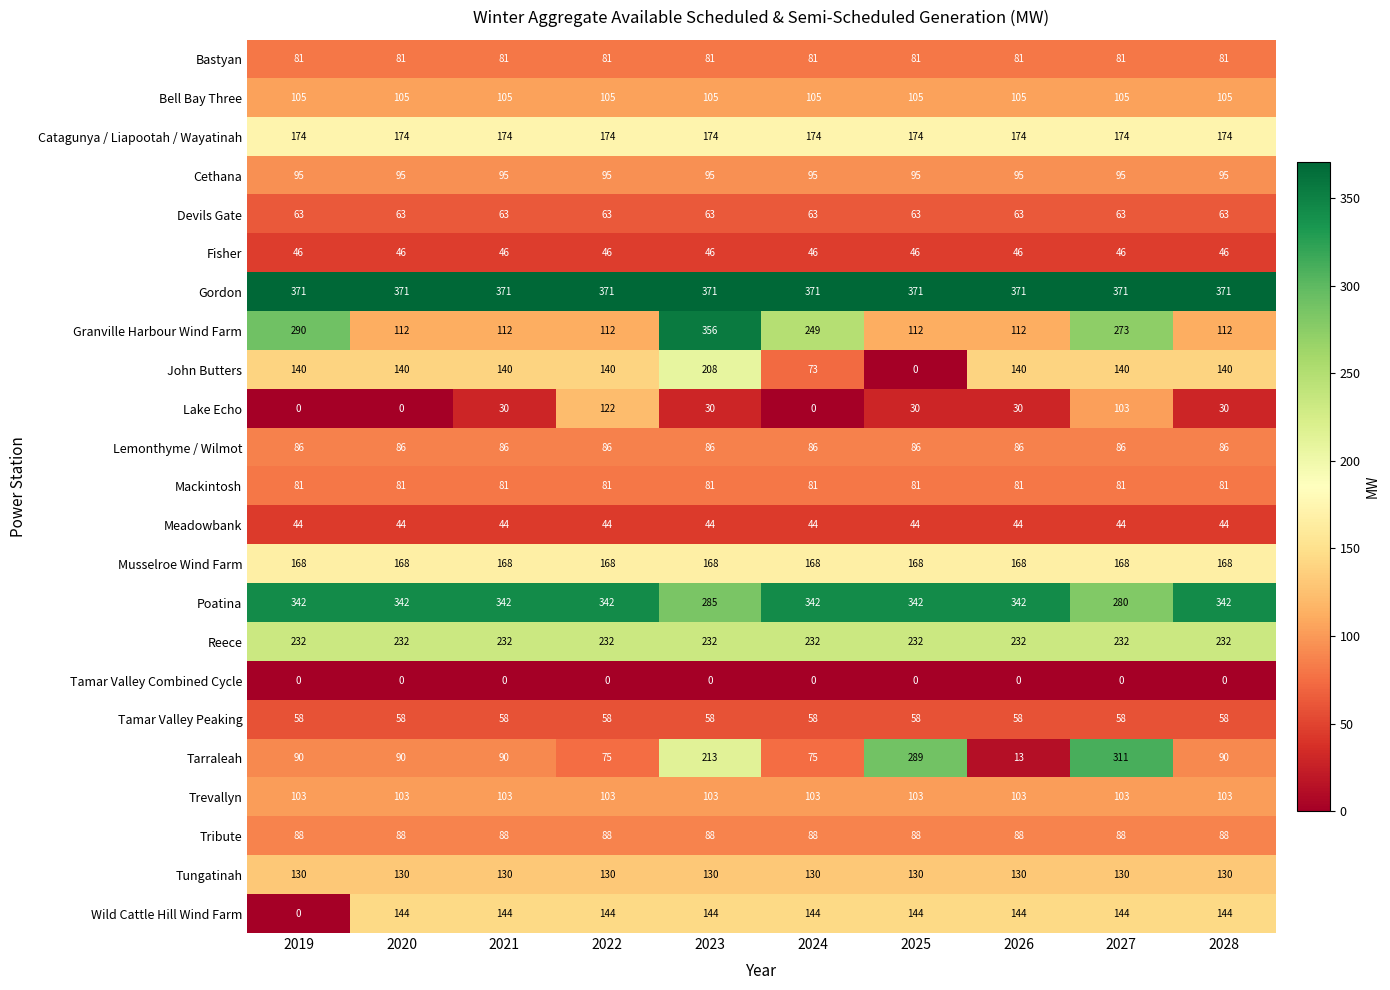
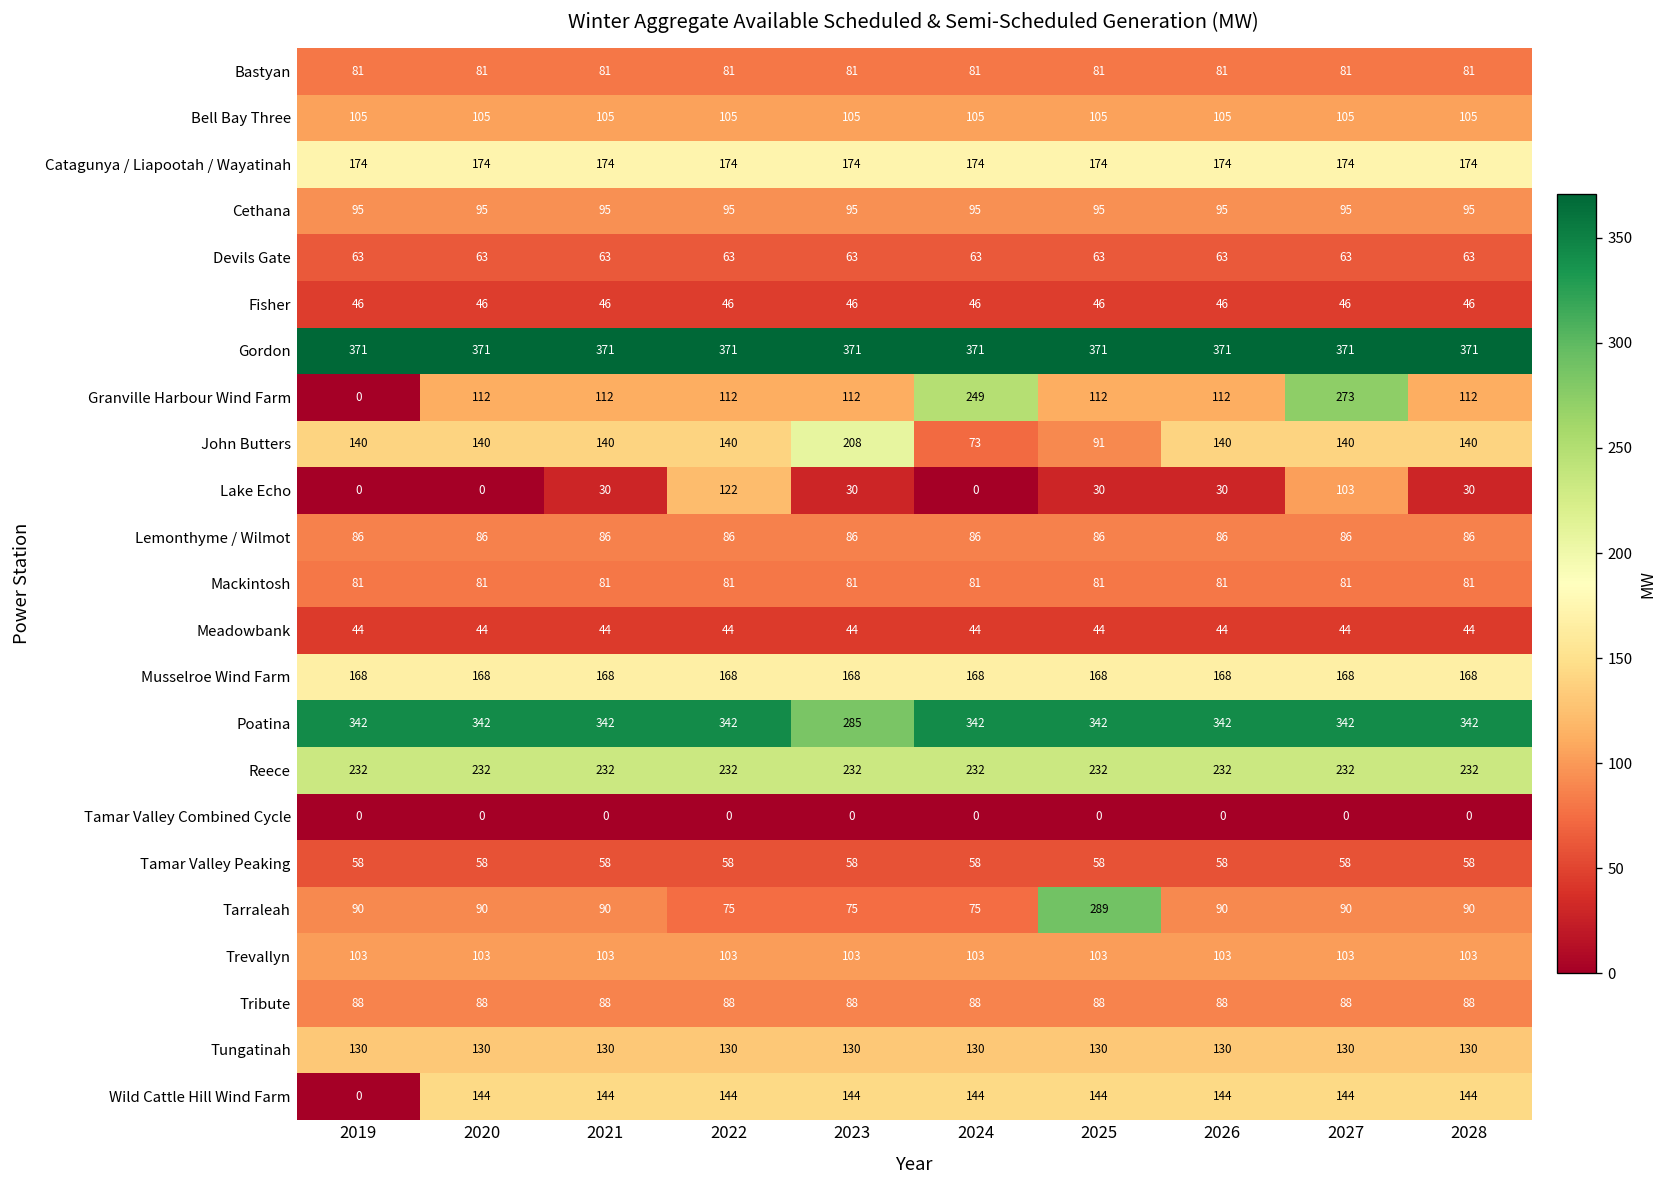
  {
    "Granville Harbour Wind Farm": {
-     "2019": 290,
+     "2019": 0,
      "2020": 112,
      "2021": 112,
      "2022": 112,
-     "2023": 356,
+     "2023": 112,
      "2024": 249,
      "2025": 112,
      "2026": 112,
      "2027": 273,
      "2028": 112
    },
    "John Butters": {
      "2019": 140,
      "2020": 140,
      "2021": 140,
      "2022": 140,
      "2023": 208,
      "2024": 73,
-     "2025": 0,
+     "2025": 91,
      "2026": 140,
      "2027": 140,
      "2028": 140
    },
    "Poatina": {
      "2019": 342,
      "2020": 342,
      "2021": 342,
      "2022": 342,
      "2023": 285,
      "2024": 342,
      "2025": 342,
      "2026": 342,
-     "2027": 280,
+     "2027": 342,
      "2028": 342
    },
    "Tarraleah": {
      "2019": 90,
      "2020": 90,
      "2021": 90,
      "2022": 75,
-     "2023": 213,
+     "2023": 75,
      "2024": 75,
      "2025": 289,
-     "2026": 13,
-     "2027": 311,
+     "2026": 90,
+     "2027": 90,
      "2028": 90
    }
  }
